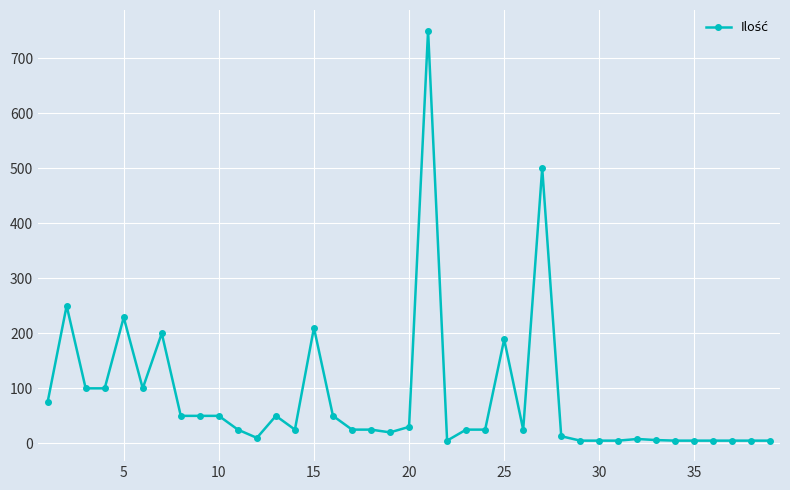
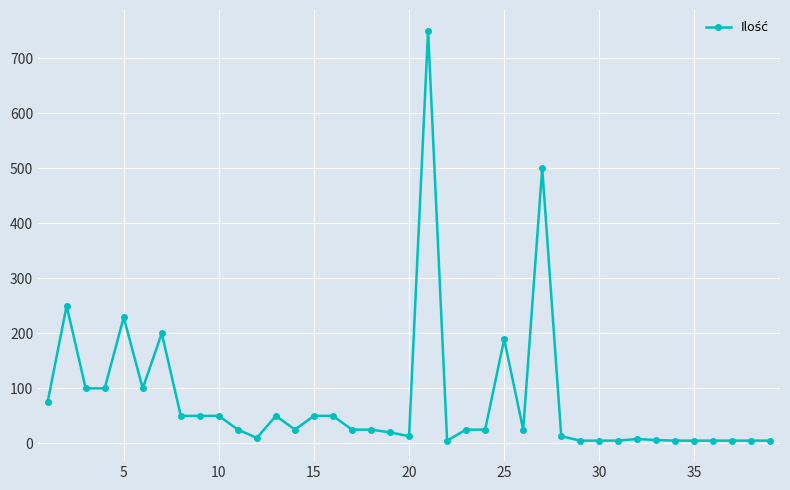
  {
    "5": 230,
    "10": 50,
-   "15": 210,
-   "20": 30,
+   "15": 50,
+   "20": 10,
    "25": 190,
    "30": 10,
    "35": 10
  }
